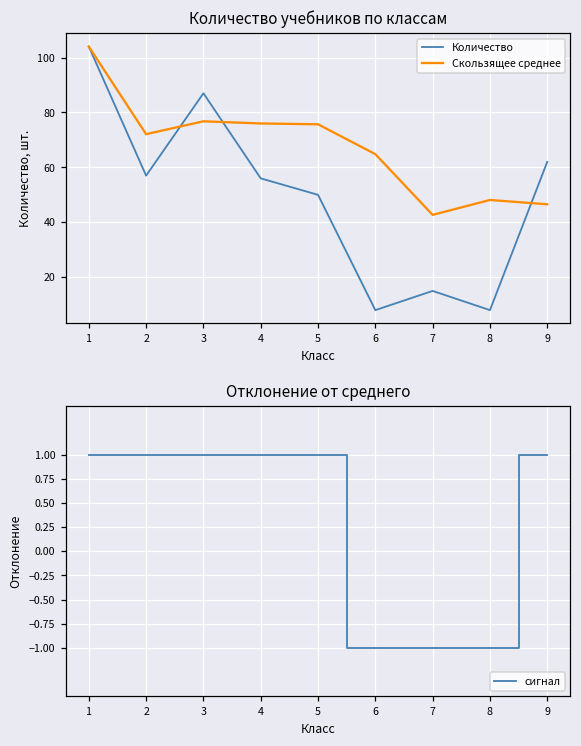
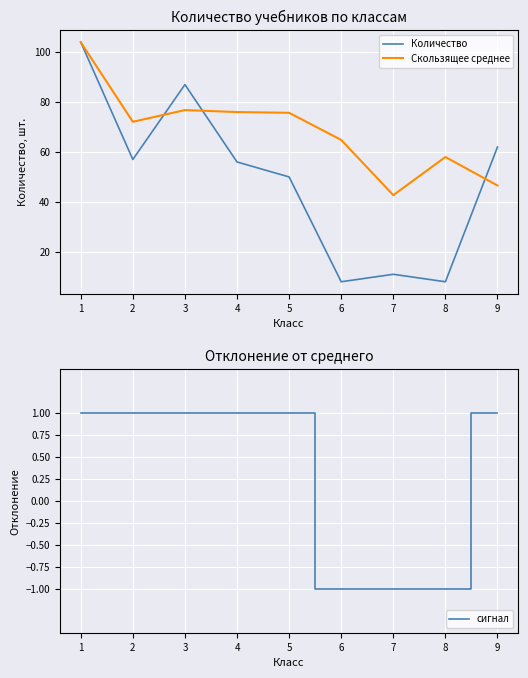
  {
    "Количество учебников по классам": {
      "Количество": {
        "2": 57,
        "3": 87,
        "4": 56,
        "5": 50,
        "6": 8,
-       "7": 15,
+       "7": 11,
        "8": 8,
        "9": 62
      },
      "Скользящее среднее": {
        "2": 72,
        "3": 77,
        "4": 76,
        "5": 76,
        "6": 65,
        "7": 43,
-       "8": 48,
+       "8": 58,
        "9": 47
      }
    },
    "Отклонение от среднего": {
      "1": 1.0,
      "2": 1.0,
      "3": 1.0,
      "4": 1.0,
      "5": 1.0,
      "6": -1.0,
      "7": -1.0,
      "8": -1.0,
      "9": 1.0
    }
  }
